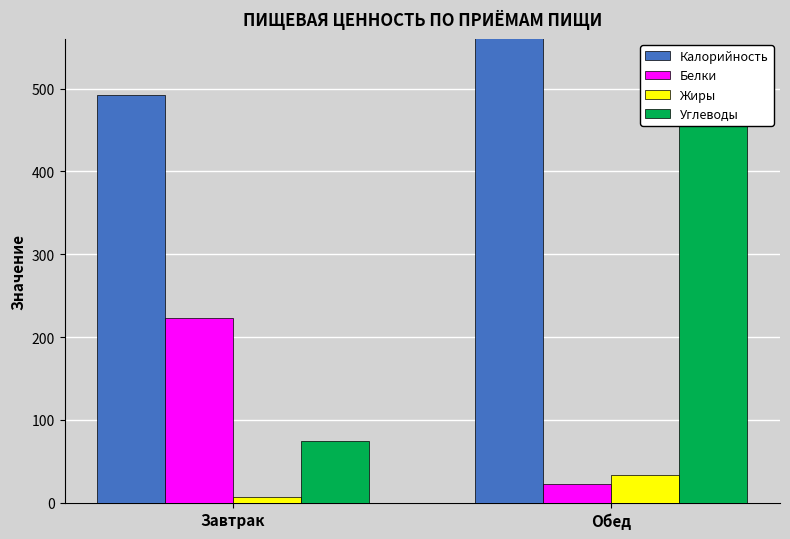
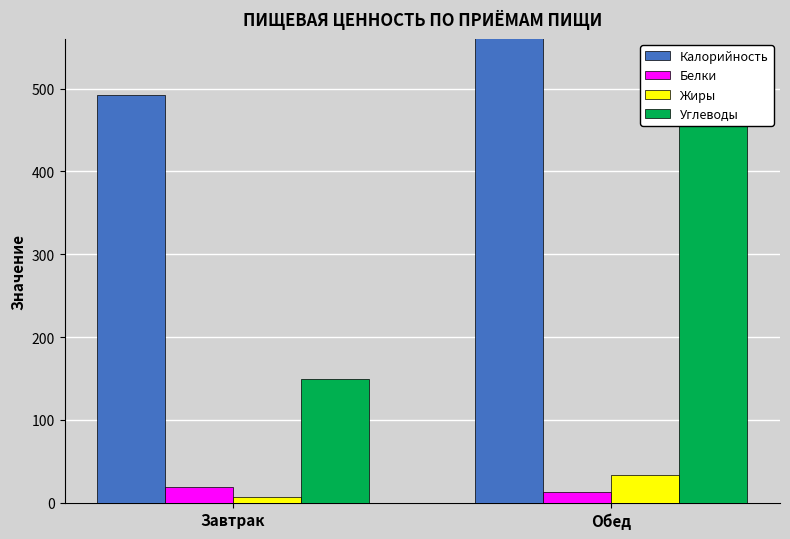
  {
    "Калорийность": {
      "Завтрак": 490
    },
    "Белки": {
-     "Завтрак": 220,
-     "Обед": 20
+     "Завтрак": 20,
+     "Обед": 10
    },
    "Жиры": {
      "Завтрак": 10,
      "Обед": 30
    },
    "Углеводы": {
-     "Завтрак": 80
+     "Завтрак": 150
    }
  }
